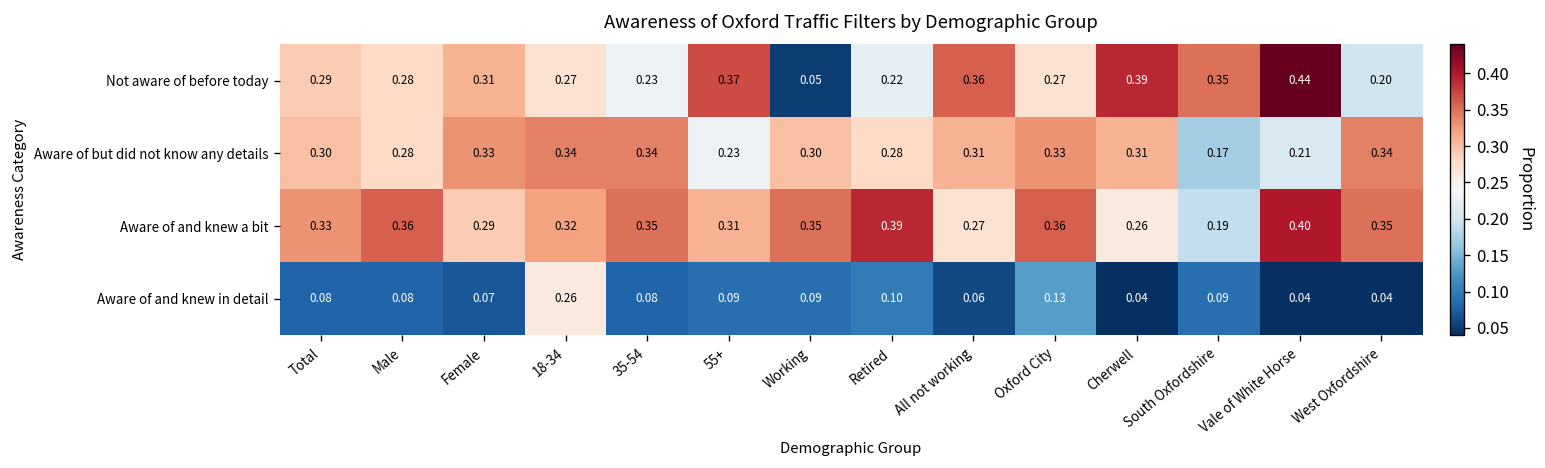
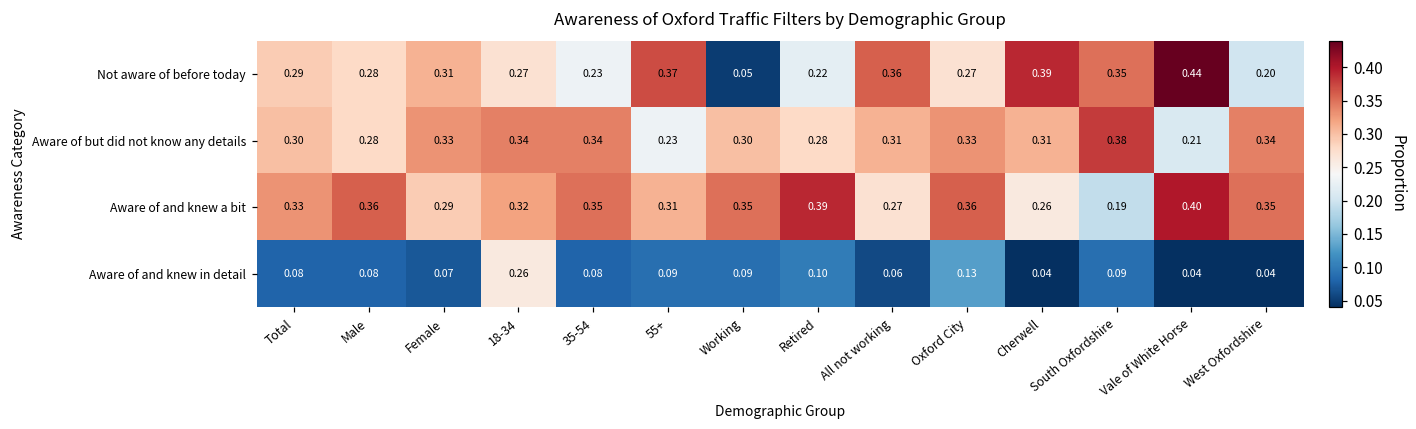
  {
    "Not aware of before today": {
      "Total": 0.29,
      "Male": 0.28,
      "Female": 0.31,
      "18-34": 0.27,
      "35-54": 0.23,
      "55+": 0.37,
      "Working": 0.05,
      "Retired": 0.22,
      "All not working": 0.36,
      "Oxford City": 0.27,
      "Cherwell": 0.39,
      "South Oxfordshire": 0.35,
      "Vale of White Horse": 0.44,
      "West Oxfordshire": 0.20
    },
    "Aware of but did not know any details": {
      "Total": 0.30,
      "Male": 0.28,
      "Female": 0.33,
      "18-34": 0.34,
      "35-54": 0.34,
      "55+": 0.23,
      "Working": 0.30,
      "Retired": 0.28,
      "All not working": 0.31,
      "Oxford City": 0.33,
      "Cherwell": 0.31,
-     "South Oxfordshire": 0.17,
+     "South Oxfordshire": 0.38,
      "Vale of White Horse": 0.21,
      "West Oxfordshire": 0.34
    },
    "Aware of and knew a bit": {
      "Total": 0.33,
      "Male": 0.36,
      "Female": 0.29,
      "18-34": 0.32,
      "35-54": 0.35,
      "55+": 0.31,
      "Working": 0.35,
      "Retired": 0.39,
      "All not working": 0.27,
      "Oxford City": 0.36,
      "Cherwell": 0.26,
      "South Oxfordshire": 0.19,
      "Vale of White Horse": 0.40,
      "West Oxfordshire": 0.35
    },
    "Aware of and knew in detail": {
      "Total": 0.08,
      "Male": 0.08,
      "Female": 0.07,
      "18-34": 0.26,
      "35-54": 0.08,
      "55+": 0.09,
      "Working": 0.09,
      "Retired": 0.10,
      "All not working": 0.06,
      "Oxford City": 0.13,
      "Cherwell": 0.04,
      "South Oxfordshire": 0.09,
      "Vale of White Horse": 0.04,
      "West Oxfordshire": 0.04
    }
  }
